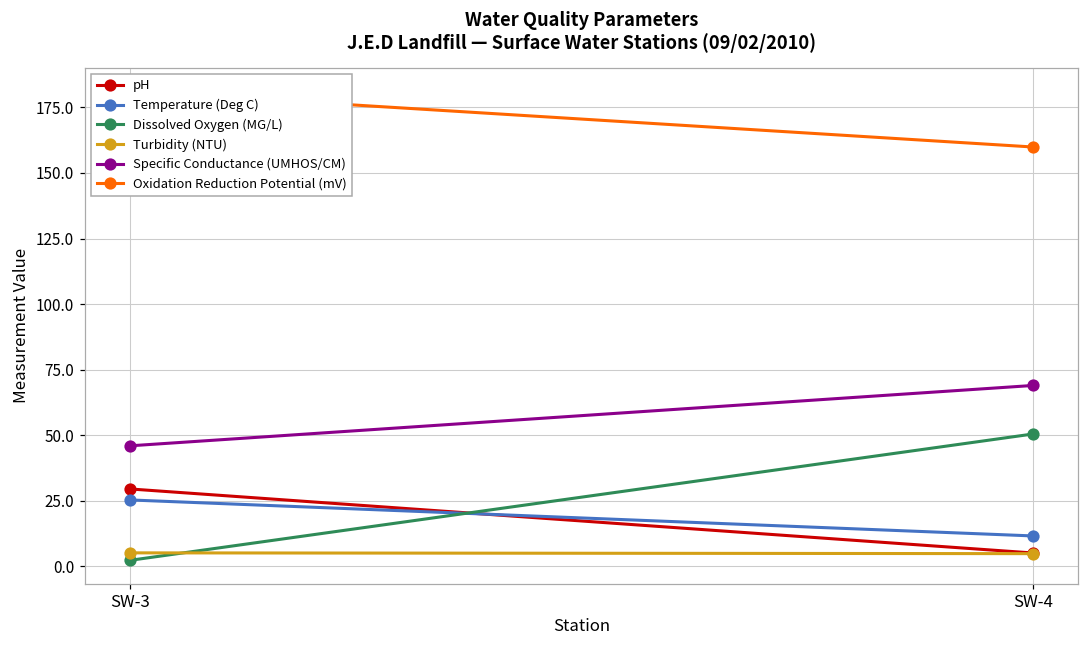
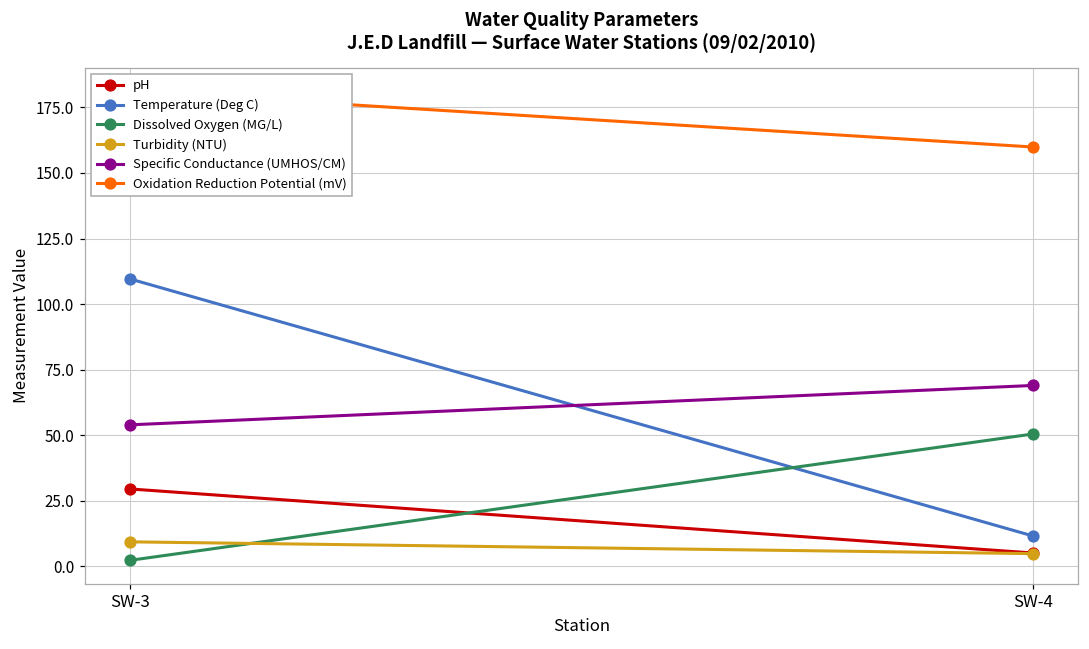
  {
    "pH": {
      "SW-3": 30
    },
    "Temperature (Deg C)": {
-     "SW-3": 25,
+     "SW-3": 110,
      "SW-4": 12
    },
    "Dissolved Oxygen (MG/L)": {
      "SW-3": 2,
      "SW-4": 51
    },
    "Turbidity (NTU)": {
-     "SW-3": 5
+     "SW-3": 9
    },
    "Specific Conductance (UMHOS/CM)": {
-     "SW-3": 46,
+     "SW-3": 54,
      "SW-4": 69
    },
    "Oxidation Reduction Potential (mV)": {
      "SW-4": 160
    }
  }
